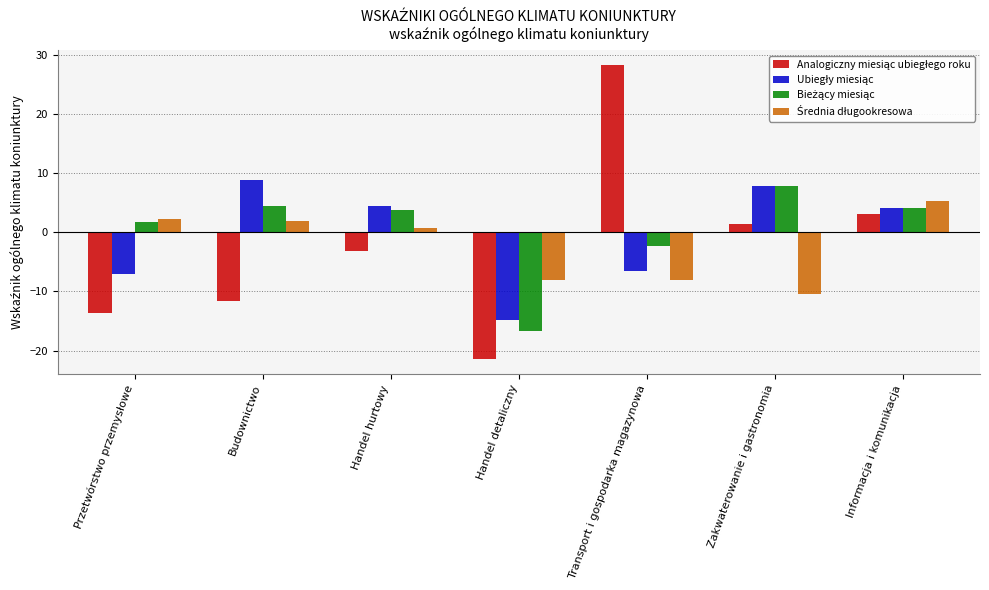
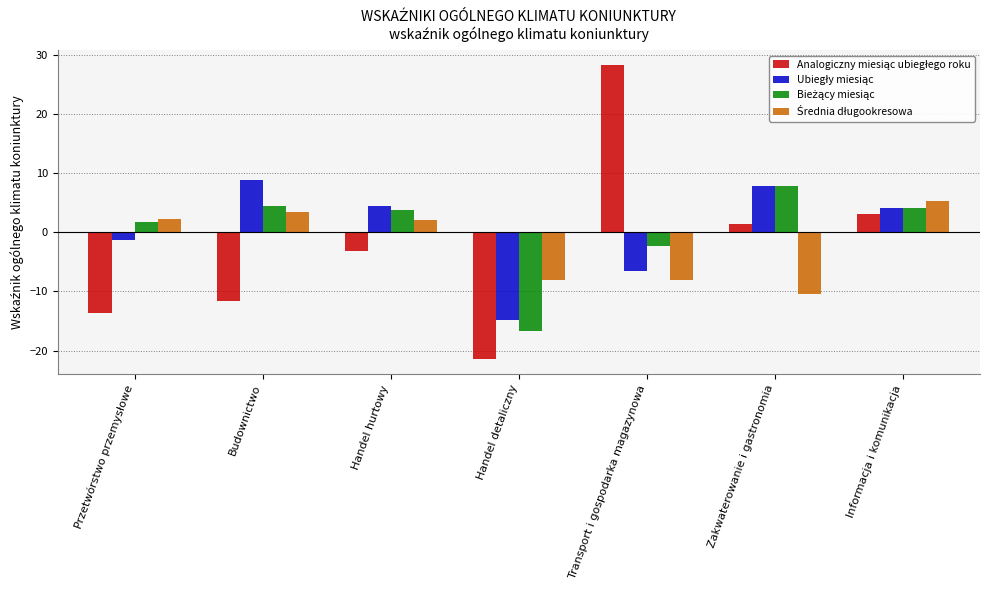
  {
    "Analogiczny miesiąc ubiegłego roku": {
      "Przetwórstwo przemysłowe": -14,
      "Budownictwo": -12,
      "Handel hurtowy": -3,
      "Handel detaliczny": -22,
      "Transport i gospodarka magazynowa": 28,
      "Zakwaterowanie i gastronomia": 1,
      "Informacja i komunikacja": 3
    },
    "Ubiegły miesiąc": {
-     "Przetwórstwo przemysłowe": -7,
+     "Przetwórstwo przemysłowe": -1,
      "Budownictwo": 9,
      "Handel hurtowy": 5,
      "Handel detaliczny": -15,
      "Transport i gospodarka magazynowa": -7,
      "Zakwaterowanie i gastronomia": 8,
      "Informacja i komunikacja": 4
    },
    "Bieżący miesiąc": {
      "Przetwórstwo przemysłowe": 2,
      "Budownictwo": 4,
      "Handel hurtowy": 4,
      "Handel detaliczny": -17,
      "Transport i gospodarka magazynowa": -2,
      "Zakwaterowanie i gastronomia": 8,
      "Informacja i komunikacja": 4
    },
    "Średnia długookresowa": {
      "Przetwórstwo przemysłowe": 2,
-     "Budownictwo": 2,
-     "Handel hurtowy": 1,
+     "Budownictwo": 3,
+     "Handel hurtowy": 2,
      "Handel detaliczny": -8,
      "Transport i gospodarka magazynowa": -8,
      "Zakwaterowanie i gastronomia": -10,
      "Informacja i komunikacja": 5
    }
  }
